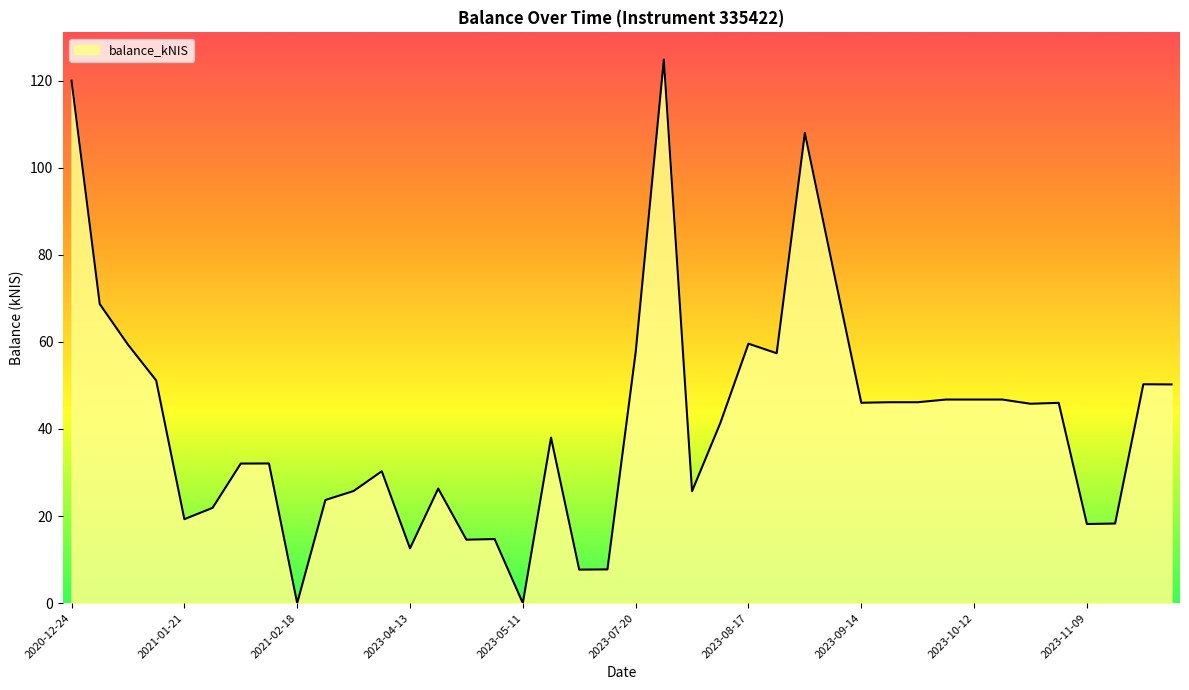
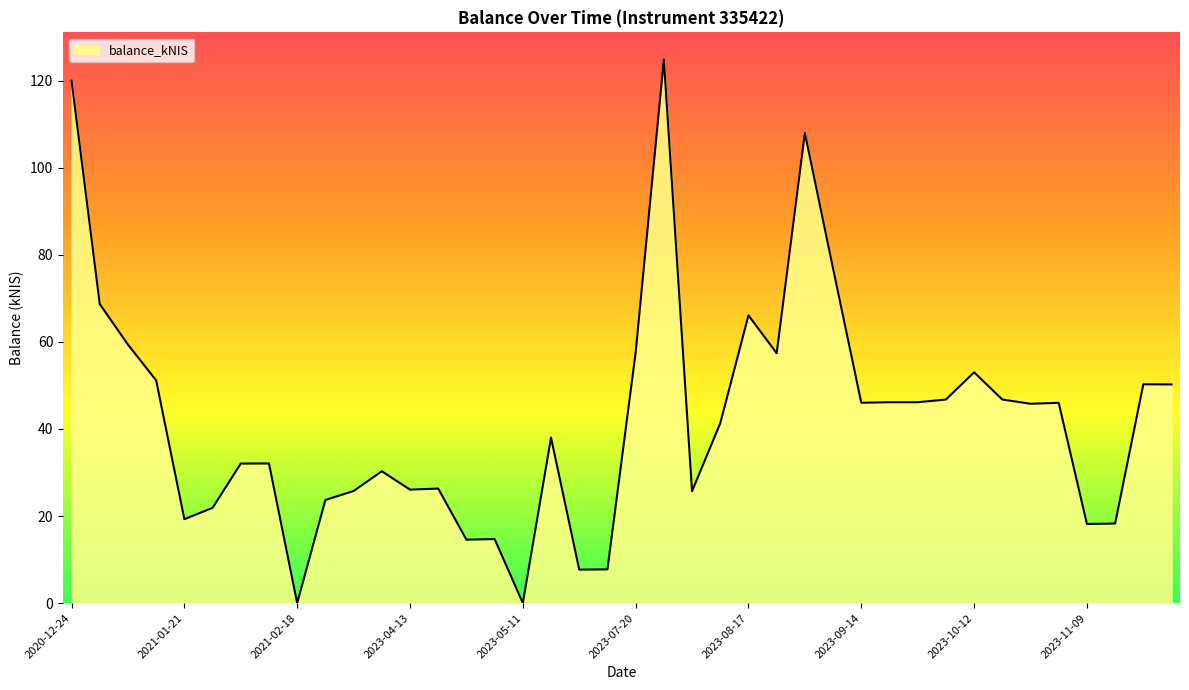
  {
    "2020-12-24": 120,
    "2021-01-21": 19,
    "2021-02-18": 0,
-   "2023-04-13": 13,
+   "2023-04-13": 26,
    "2023-05-11": 0,
    "2023-07-20": 58,
-   "2023-08-17": 60,
+   "2023-08-17": 66,
    "2023-09-14": 46,
-   "2023-10-12": 47,
+   "2023-10-12": 53,
    "2023-11-09": 18
  }
